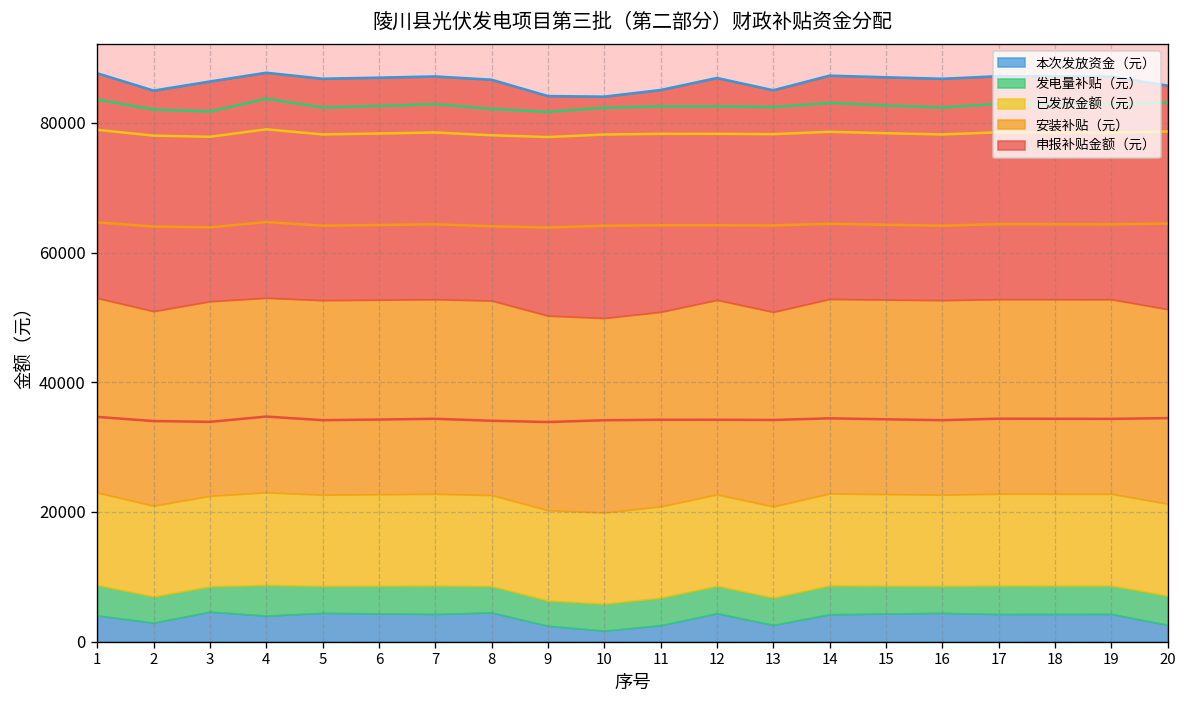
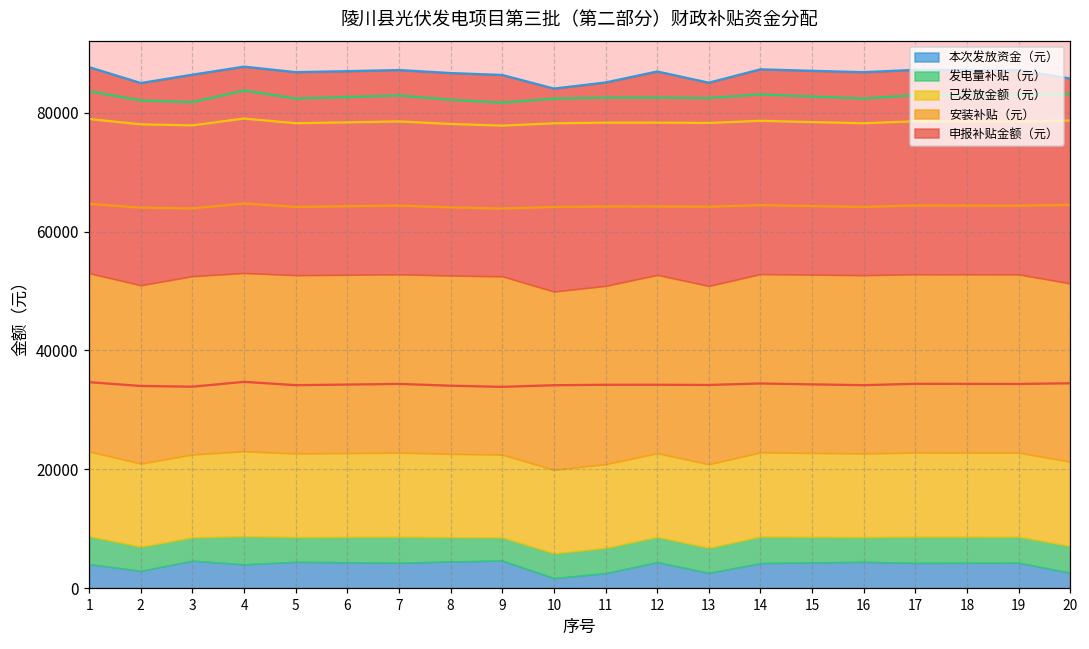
  {
    "本次发放资金（元）": {
      "1": 4000,
      "2": 3000,
      "3": 5000,
      "4": 4000,
      "5": 4000,
      "6": 4000,
      "7": 4000,
      "8": 5000,
-     "9": 2000,
+     "9": 5000,
      "10": 2000,
      "11": 3000,
      "12": 4000,
      "13": 3000,
      "14": 4000,
      "15": 4000,
      "16": 4000,
      "17": 4000,
      "18": 4000,
      "19": 4000,
      "20": 3000
    }
  }
